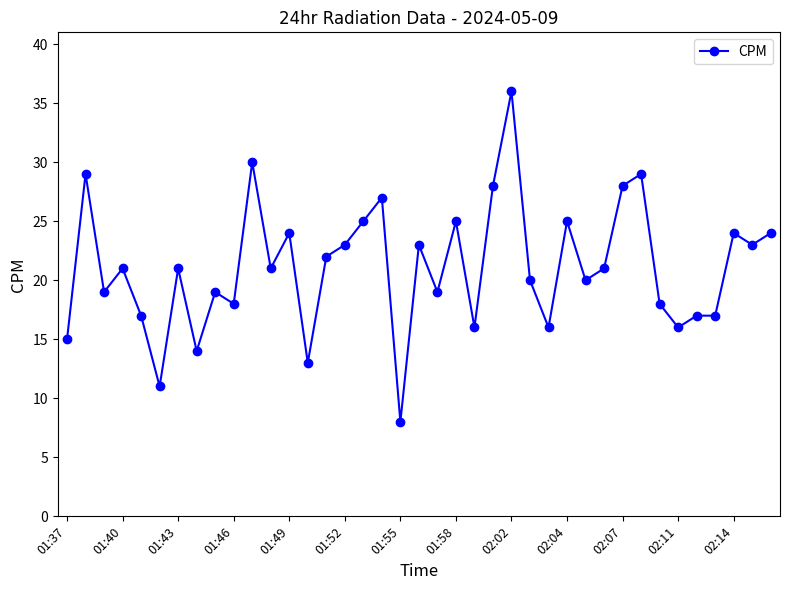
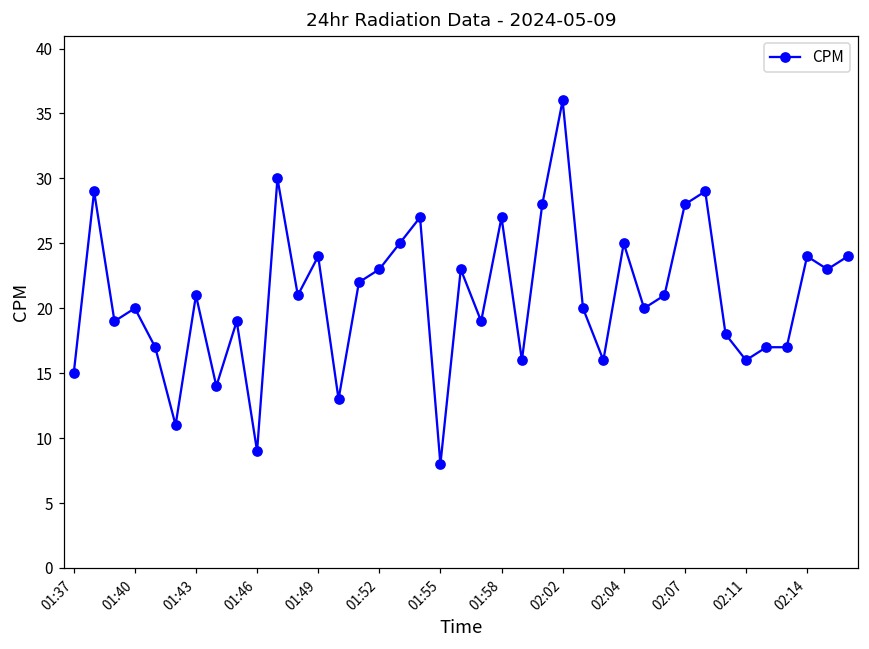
  {
    "01:37": 15,
-   "01:40": 21,
+   "01:40": 20,
    "01:43": 21,
-   "01:46": 18,
+   "01:46": 9,
    "01:49": 24,
    "01:52": 23,
-   "01:58": 25,
+   "01:58": 27,
    "02:07": 28,
    "02:11": 16,
    "02:14": 24
  }
